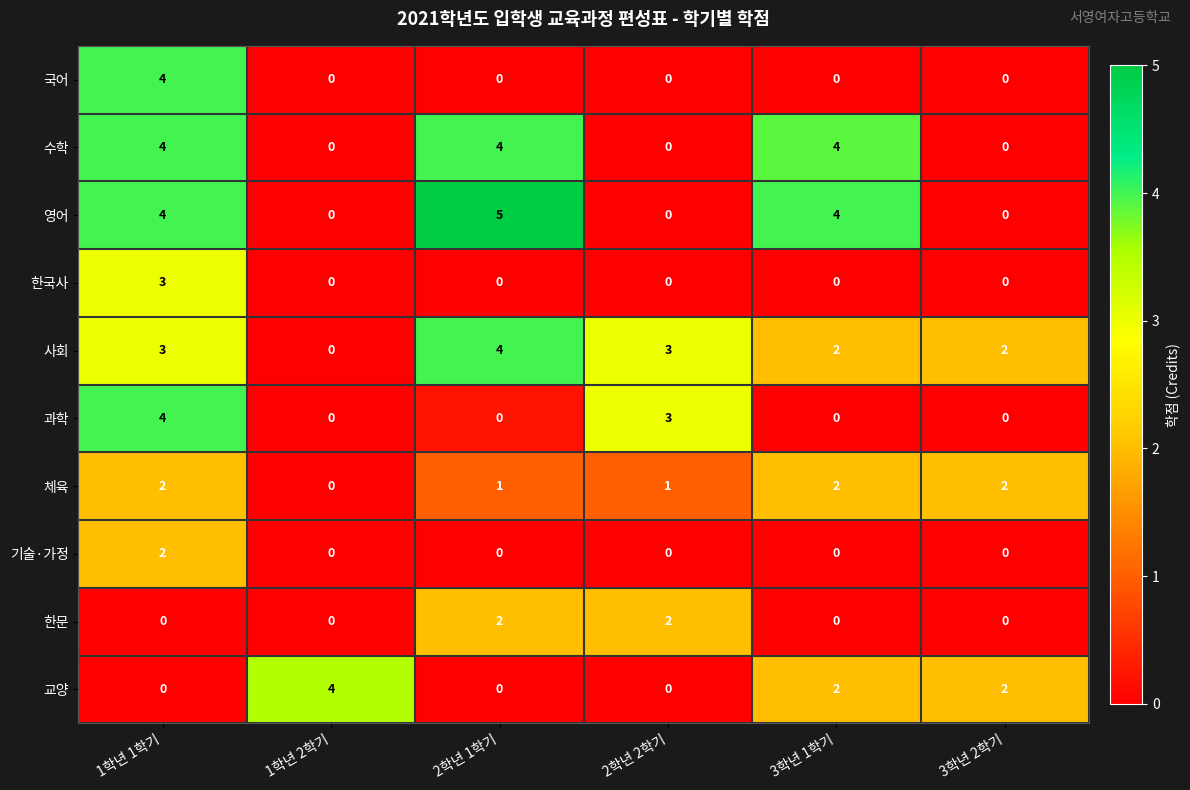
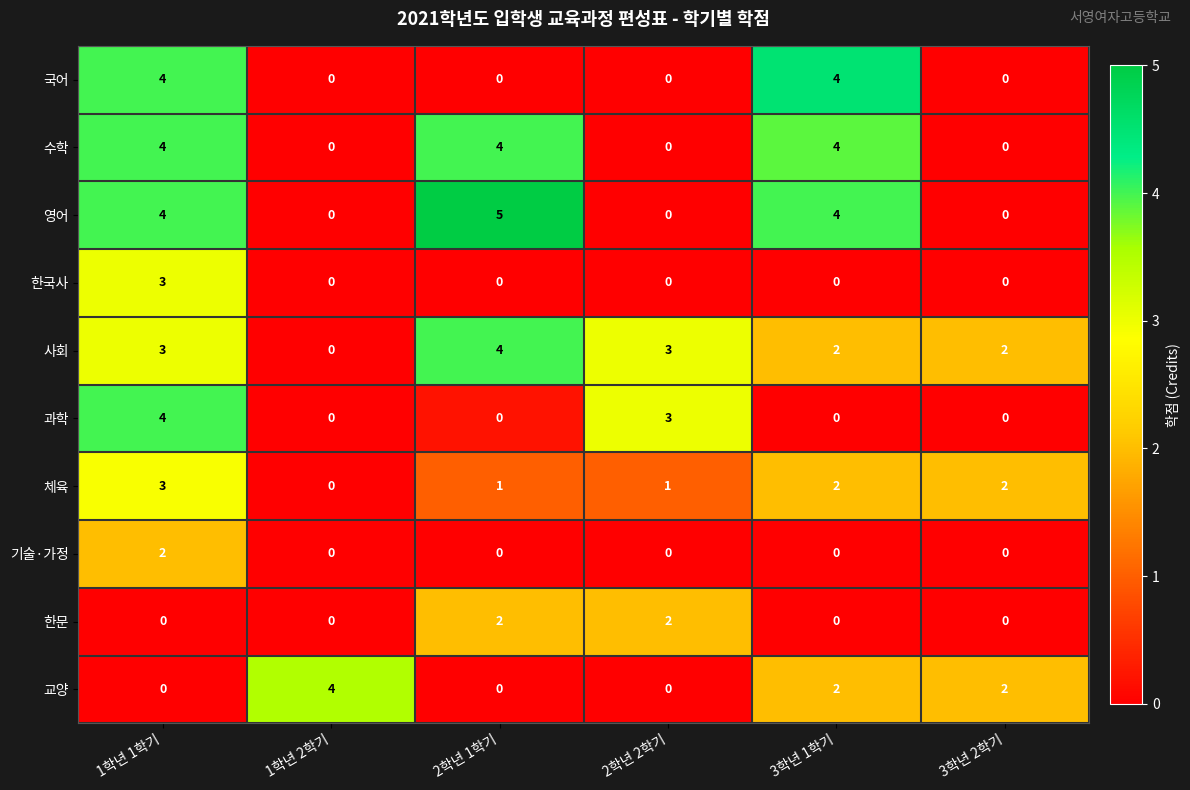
  {
    "국어": {
      "1학년 1학기": 4,
      "1학년 2학기": 0,
      "2학년 1학기": 0,
      "2학년 2학기": 0,
-     "3학년 1학기": 0,
+     "3학년 1학기": 4,
      "3학년 2학기": 0
    },
    "수학": {
      "1학년 1학기": 4,
      "1학년 2학기": 0,
      "2학년 1학기": 4,
      "2학년 2학기": 0,
      "3학년 1학기": 4,
      "3학년 2학기": 0
    },
    "영어": {
      "1학년 1학기": 4,
      "1학년 2학기": 0,
      "2학년 1학기": 5,
      "2학년 2학기": 0,
      "3학년 1학기": 4,
      "3학년 2학기": 0
    },
    "한국사": {
      "1학년 1학기": 3,
      "1학년 2학기": 0,
      "2학년 1학기": 0,
      "2학년 2학기": 0,
      "3학년 1학기": 0,
      "3학년 2학기": 0
    },
    "사회": {
      "1학년 1학기": 3,
      "1학년 2학기": 0,
      "2학년 1학기": 4,
      "2학년 2학기": 3,
      "3학년 1학기": 2,
      "3학년 2학기": 2
    },
    "과학": {
      "1학년 1학기": 4,
      "1학년 2학기": 0,
      "2학년 1학기": 0,
      "2학년 2학기": 3,
      "3학년 1학기": 0,
      "3학년 2학기": 0
    },
    "체육": {
-     "1학년 1학기": 2,
+     "1학년 1학기": 3,
      "1학년 2학기": 0,
      "2학년 1학기": 1,
      "2학년 2학기": 1,
      "3학년 1학기": 2,
      "3학년 2학기": 2
    },
    "기술·가정": {
      "1학년 1학기": 2,
      "1학년 2학기": 0,
      "2학년 1학기": 0,
      "2학년 2학기": 0,
      "3학년 1학기": 0,
      "3학년 2학기": 0
    },
    "한문": {
      "1학년 1학기": 0,
      "1학년 2학기": 0,
      "2학년 1학기": 2,
      "2학년 2학기": 2,
      "3학년 1학기": 0,
      "3학년 2학기": 0
    },
    "교양": {
      "1학년 1학기": 0,
      "1학년 2학기": 4,
      "2학년 1학기": 0,
      "2학년 2학기": 0,
      "3학년 1학기": 2,
      "3학년 2학기": 2
    }
  }
